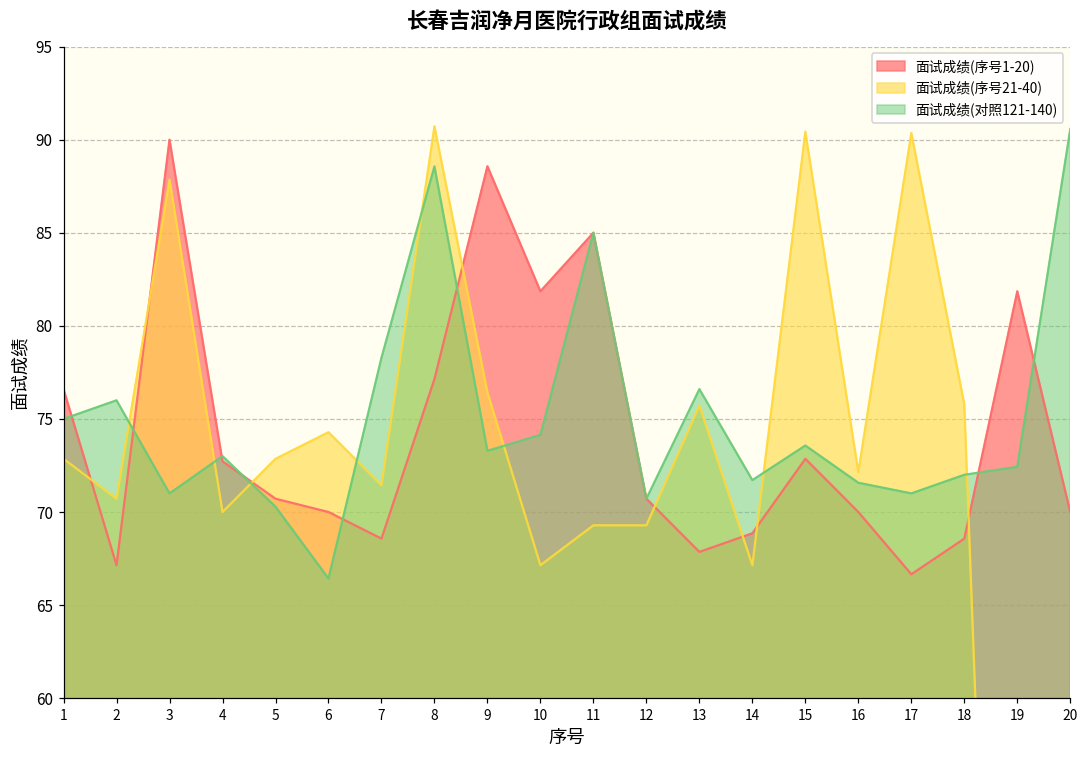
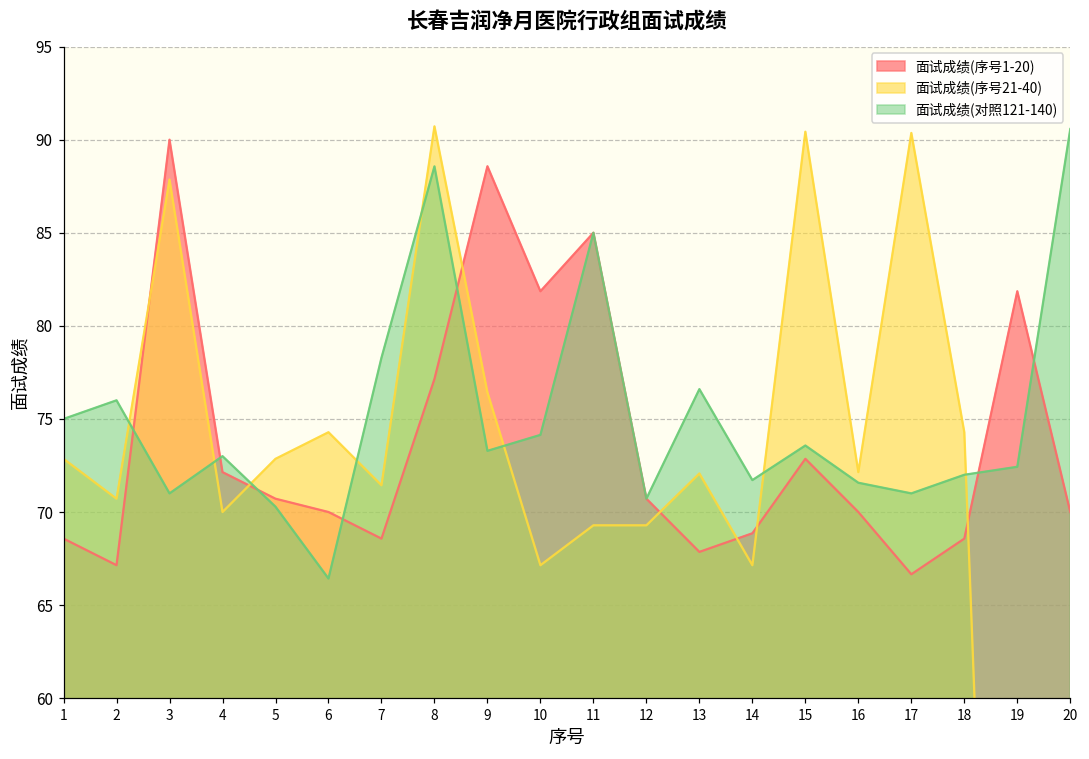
  {
    "面试成绩(序号1-20)": {
-     "1": 76.6,
+     "1": 68.6,
      "2": 67.1,
      "3": 90.0,
-     "4": 72.7,
+     "4": 72.1,
      "5": 70.7,
      "6": 70.0,
      "7": 68.6,
      "8": 77.1,
      "9": 88.6,
      "10": 81.9,
      "13": 67.9,
      "14": 68.9,
      "15": 72.9,
      "16": 70.0,
      "17": 66.7,
      "18": 68.6,
      "19": 81.9,
      "20": 70.0
    },
    "面试成绩(序号21-40)": {
      "1": 72.9,
      "2": 70.7,
      "3": 87.9,
      "4": 70.0,
      "5": 72.9,
      "6": 74.3,
      "7": 71.4,
      "8": 90.7,
      "9": 76.4,
      "10": 67.1,
      "11": 69.3,
      "12": 69.3,
-     "13": 75.7,
+     "13": 72.1,
      "14": 67.1,
      "15": 90.4,
      "16": 72.1,
      "17": 90.4,
-     "18": 75.8
+     "18": 74.3
    },
    "面试成绩(对照121-140)": {
      "1": 75.0,
      "2": 76.0,
      "3": 71.0,
      "4": 73.0,
      "5": 70.3,
      "6": 66.4,
      "7": 78.3,
      "8": 88.6,
      "9": 73.3,
      "10": 74.1,
      "13": 76.6,
      "14": 71.7,
      "15": 73.6,
      "16": 71.6,
      "17": 71.0,
      "18": 72.0,
      "19": 72.4,
      "20": 90.6
    }
  }
